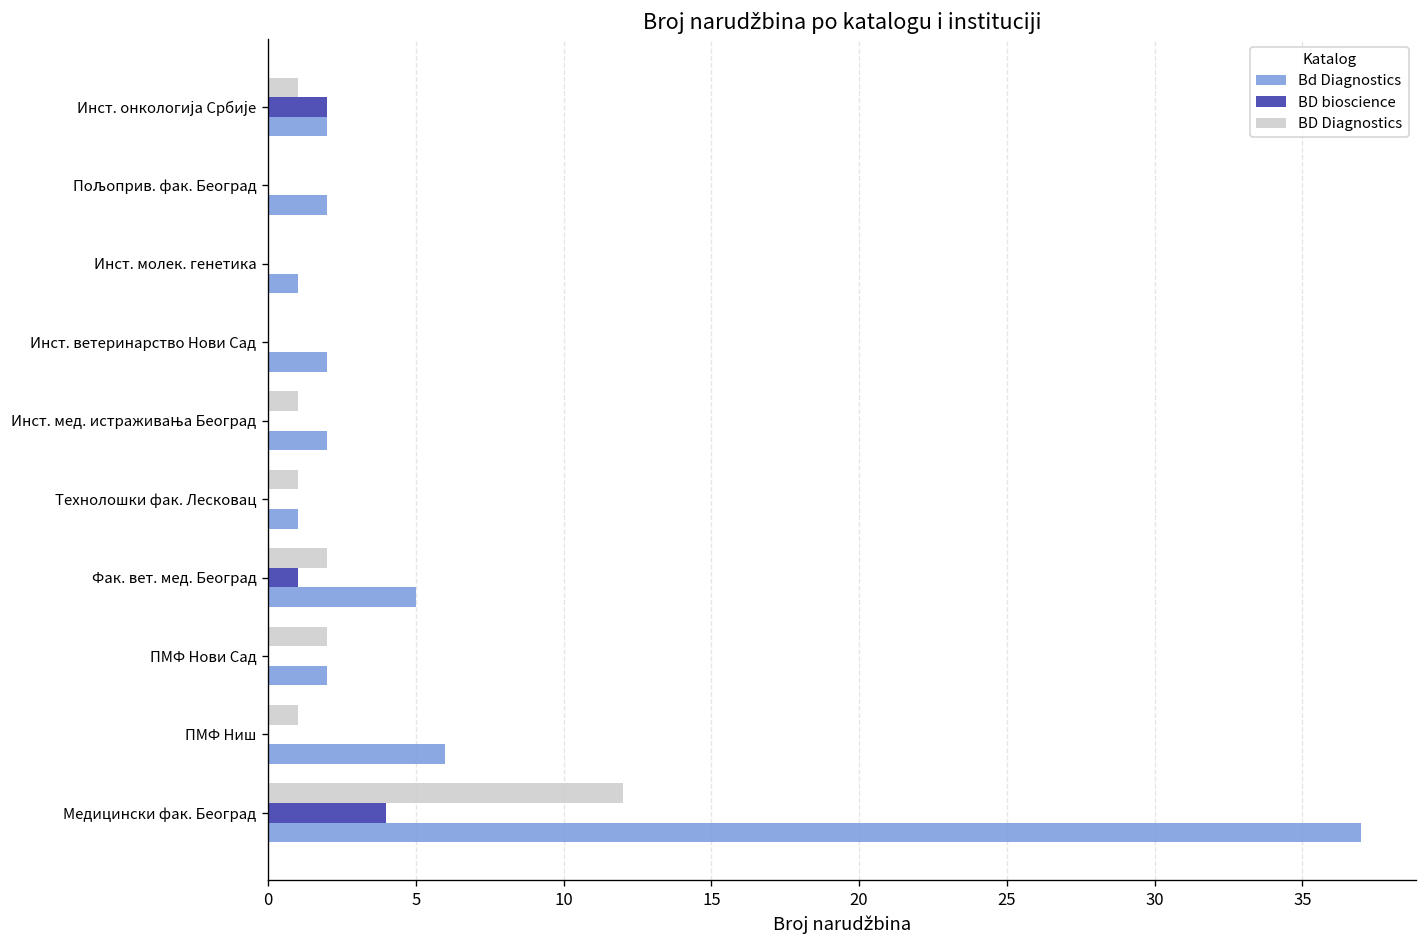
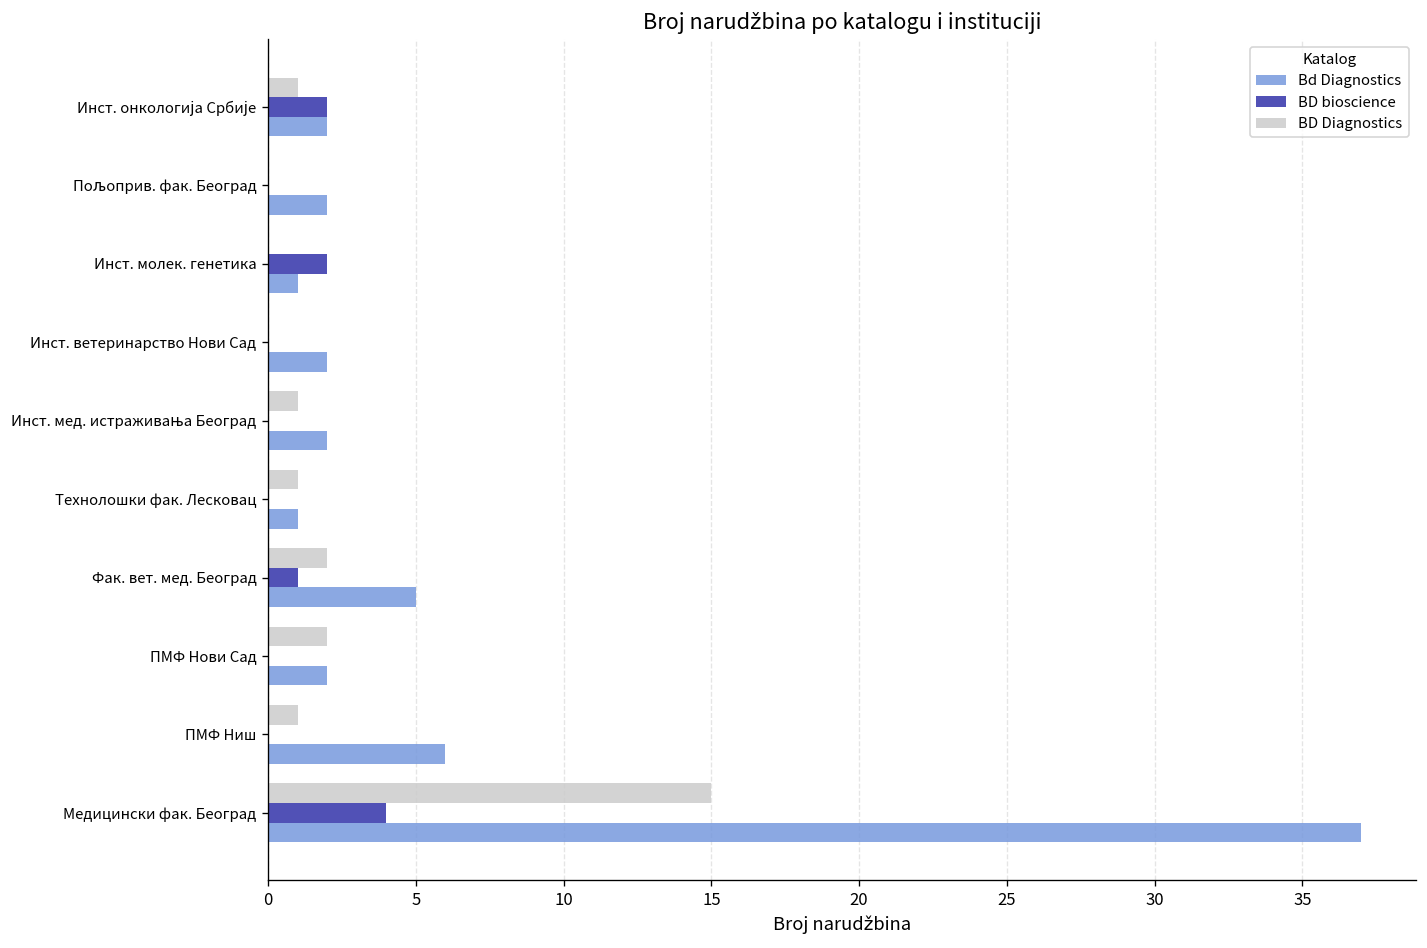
  {
    "Bd Diagnostics": {
      "Инст. онкологија Србије": 2,
      "Пољоприв. фак. Београд": 2,
      "Инст. молек. генетика": 1,
      "Инст. ветеринарство Нови Сад": 2,
      "Инст. мед. истраживања Београд": 2,
      "Технолошки фак. Лесковац": 1,
      "Фак. вет. мед. Београд": 5,
      "ПМФ Нови Сад": 2,
      "ПМФ Ниш": 6,
      "Медицински фак. Београд": 37
    },
    "BD bioscience": {
      "Инст. онкологија Србије": 2,
      "Пољоприв. фак. Београд": 0,
-     "Инст. молек. генетика": 0,
+     "Инст. молек. генетика": 2,
      "Инст. ветеринарство Нови Сад": 0,
      "Инст. мед. истраживања Београд": 0,
      "Технолошки фак. Лесковац": 0,
      "Фак. вет. мед. Београд": 1,
      "ПМФ Нови Сад": 0,
      "ПМФ Ниш": 0,
      "Медицински фак. Београд": 4
    },
    "BD Diagnostics": {
      "Инст. онкологија Србије": 1,
      "Пољоприв. фак. Београд": 0,
      "Инст. молек. генетика": 0,
      "Инст. ветеринарство Нови Сад": 0,
      "Инст. мед. истраживања Београд": 1,
      "Технолошки фак. Лесковац": 1,
      "Фак. вет. мед. Београд": 2,
      "ПМФ Нови Сад": 2,
      "ПМФ Ниш": 1,
-     "Медицински фак. Београд": 12
+     "Медицински фак. Београд": 15
    }
  }
